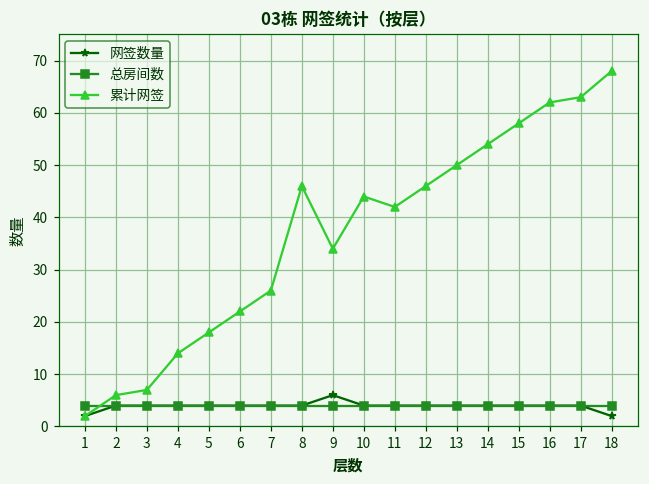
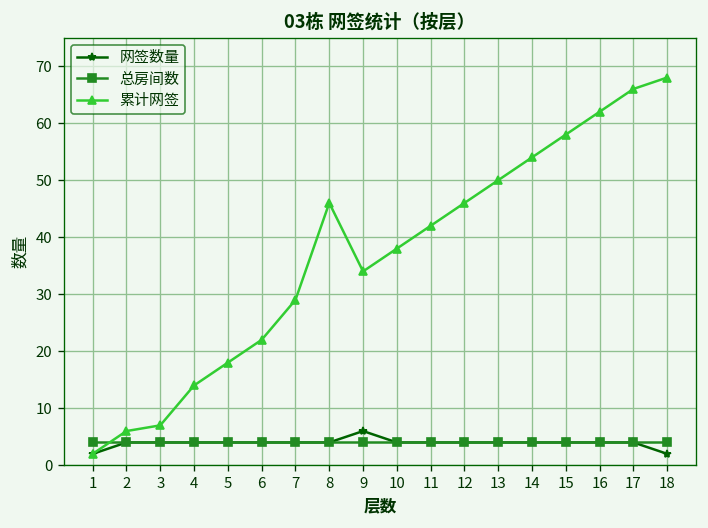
  {
    "网签数量": {
      "9": 6,
      "18": 2
    },
    "总房间数": {
      "1": 4,
      "9": 4,
      "18": 4
    },
    "累计网签": {
      "2": 6,
      "3": 7,
      "4": 14,
      "5": 18,
      "6": 22,
-     "7": 26,
+     "7": 29,
      "8": 46,
      "9": 34,
-     "10": 44,
+     "10": 38,
      "11": 42,
      "12": 46,
      "13": 50,
      "14": 54,
      "15": 58,
      "16": 62,
-     "17": 63,
+     "17": 66,
      "18": 68
    }
  }
